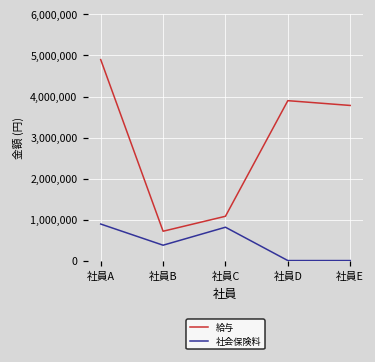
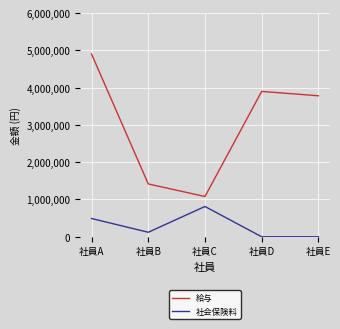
  {
    "給与": {
      "社員A": "4,900,000",
-     "社員B": "700,000",
+     "社員B": "1,400,000",
      "社員C": "1,100,000",
      "社員D": "3,900,000",
      "社員E": "3,800,000"
    },
    "社会保険料": {
-     "社員A": "900,000",
-     "社員B": "400,000",
+     "社員A": "500,000",
+     "社員B": "100,000",
      "社員C": "800,000",
      "社員D": "0",
      "社員E": "0"
    }
  }
